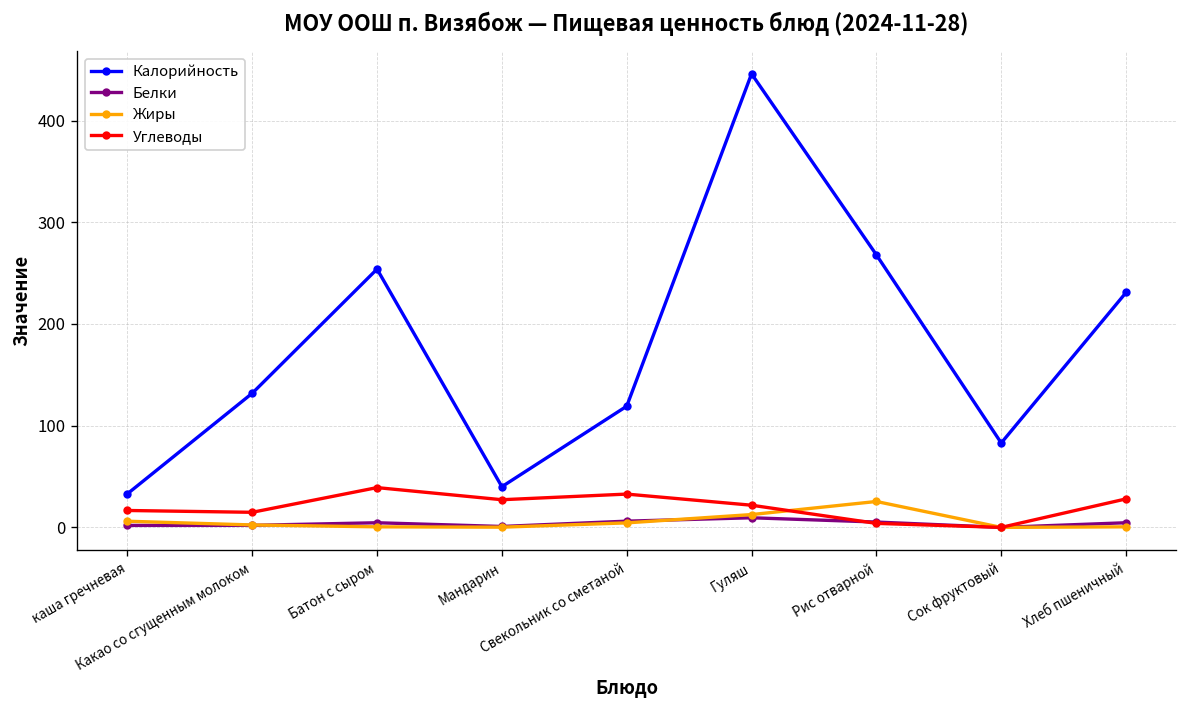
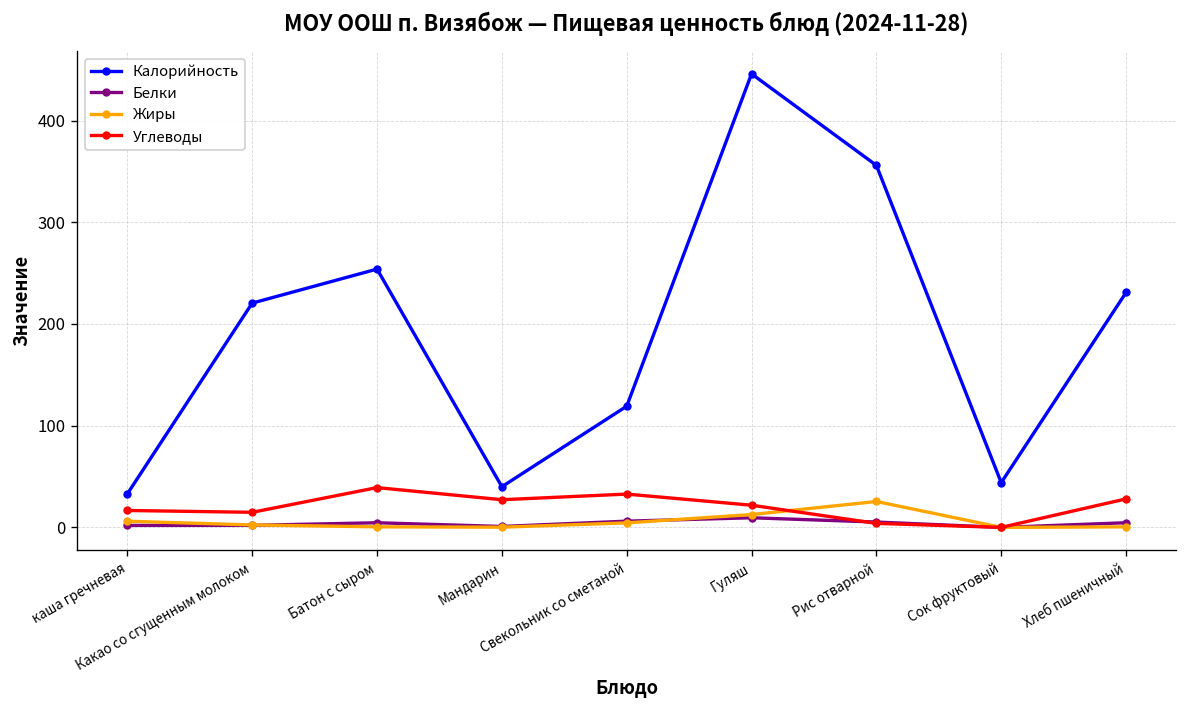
  {
    "Калорийность": {
      "каша гречневая": 30,
-     "Какао со сгущенным молоком": 130,
+     "Какао со сгущенным молоком": 220,
      "Батон с сыром": 250,
      "Мандарин": 40,
      "Свекольник со сметаной": 120,
      "Гуляш": 450,
-     "Рис отварной": 270,
-     "Сок фруктовый": 80,
+     "Рис отварной": 360,
+     "Сок фруктовый": 40,
      "Хлеб пшеничный": 230
    },
    "Белки": {
      "каша гречневая": 0,
      "Батон с сыром": 0,
      "Гуляш": 10,
      "Хлеб пшеничный": 0
    },
    "Жиры": {
      "каша гречневая": 10,
      "Батон с сыром": 0,
      "Гуляш": 10,
      "Рис отварной": 30,
      "Хлеб пшеничный": 0
    },
    "Углеводы": {
      "каша гречневая": 20,
      "Какао со сгущенным молоком": 10,
      "Батон с сыром": 40,
      "Мандарин": 30,
      "Свекольник со сметаной": 30,
      "Гуляш": 20,
      "Хлеб пшеничный": 30
    }
  }
